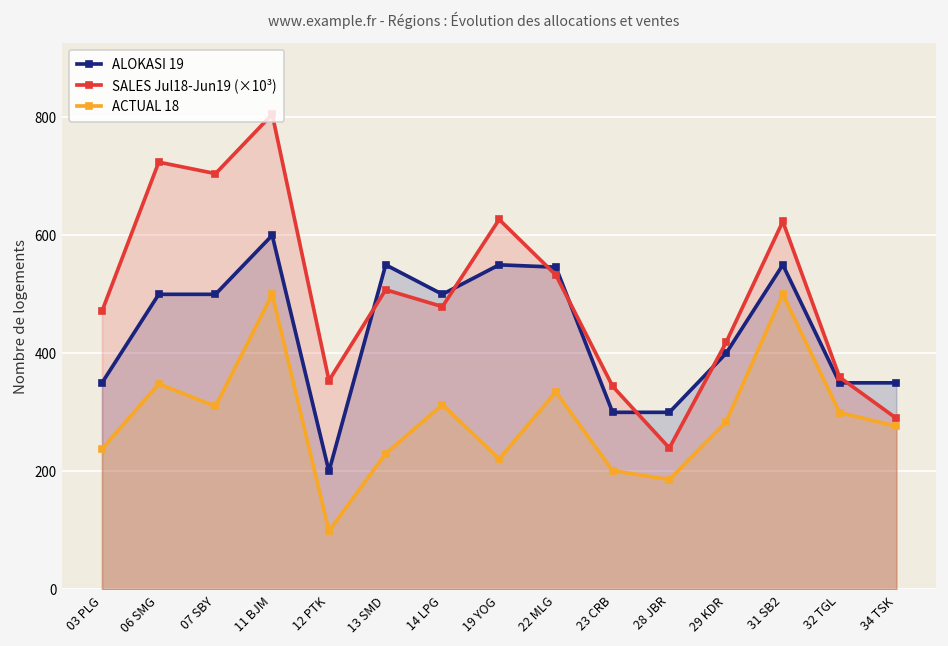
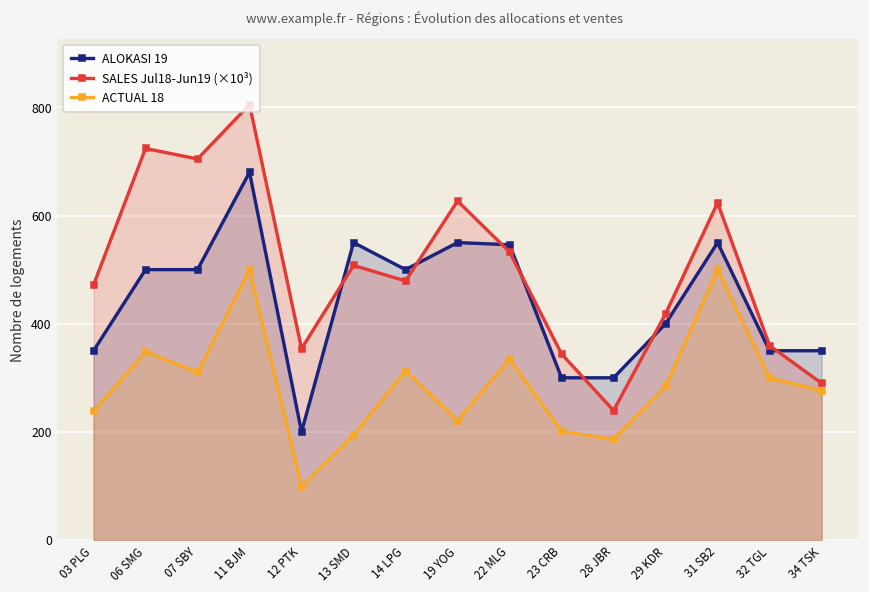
  {
    "ALOKASI 19": {
      "03 PLG": 350,
      "06 SMG": 500,
      "07 SBY": 500,
-     "11 BJM": 600,
+     "11 BJM": 680,
      "12 PTK": 200,
      "13 SMD": 550,
      "14 LPG": 500,
      "19 YOG": 550,
      "22 MLG": 550,
      "23 CRB": 300,
      "28 JBR": 300,
      "29 KDR": 400,
      "31 SB2": 550,
      "32 TGL": 350,
      "34 TSK": 350
    },
    "SALES Jul18-Jun19 (×10³)": {
      "03 PLG": 470,
      "06 SMG": 720,
      "07 SBY": 700,
      "12 PTK": 350,
      "13 SMD": 510,
      "14 LPG": 480,
      "19 YOG": 630,
      "22 MLG": 530,
      "23 CRB": 340,
      "28 JBR": 240,
      "29 KDR": 420,
      "31 SB2": 620,
      "32 TGL": 360,
      "34 TSK": 290
    },
    "ACTUAL 18": {
      "03 PLG": 240,
      "06 SMG": 350,
      "07 SBY": 310,
      "11 BJM": 500,
      "12 PTK": 100,
-     "13 SMD": 230,
+     "13 SMD": 190,
      "14 LPG": 310,
      "19 YOG": 220,
      "22 MLG": 330,
      "23 CRB": 200,
      "28 JBR": 190,
      "29 KDR": 280,
      "31 SB2": 500,
      "32 TGL": 300,
      "34 TSK": 280
    }
  }
